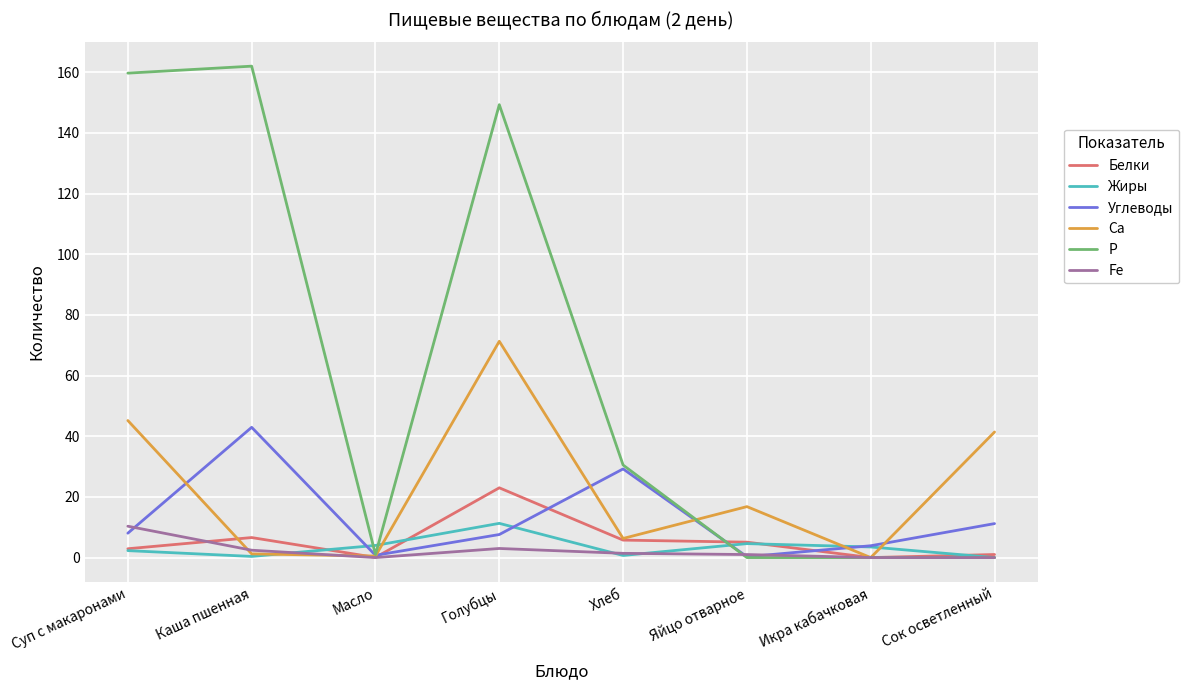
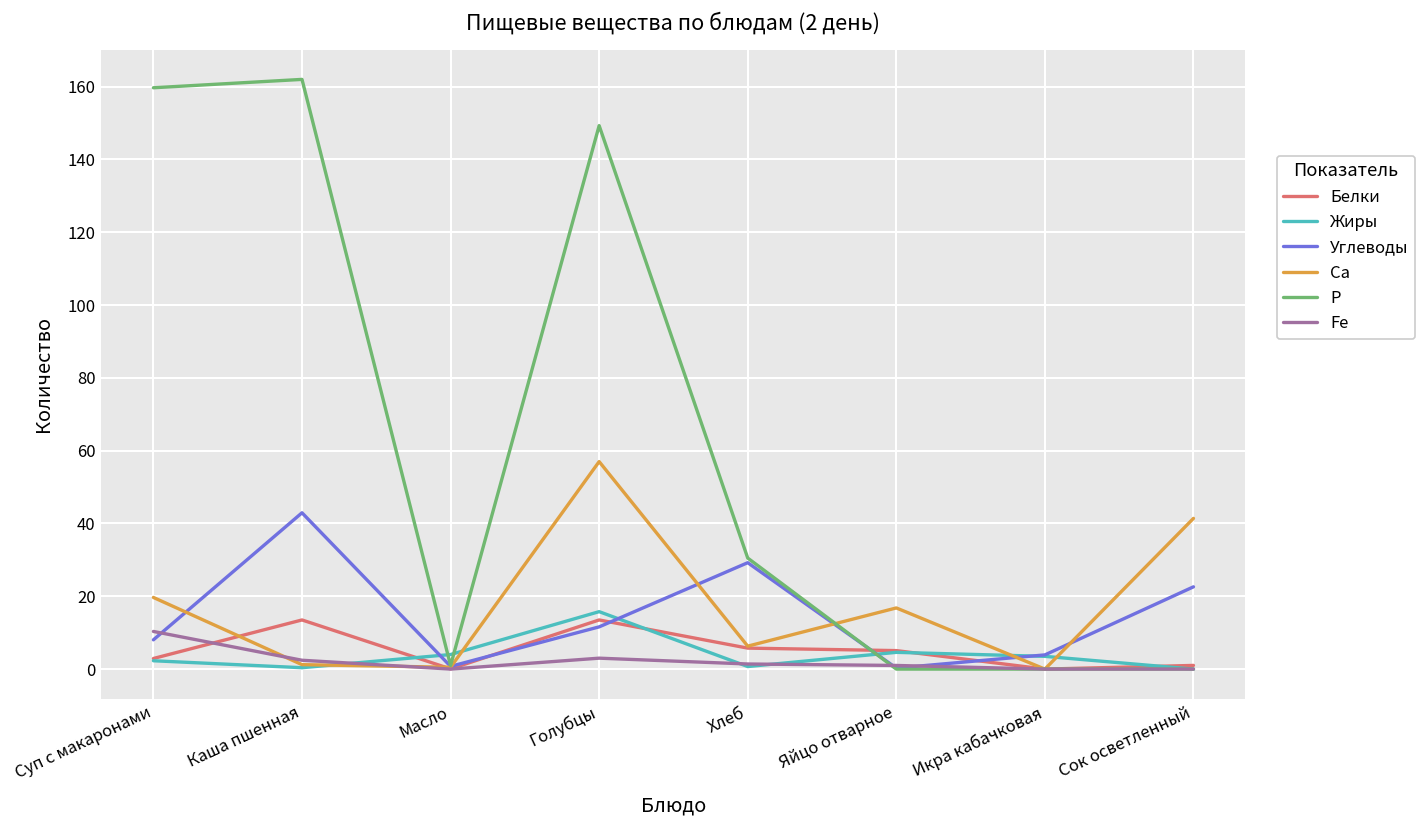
  {
    "Белки": {
-     "Каша пшенная": 7,
-     "Голубцы": 23,
+     "Каша пшенная": 14,
+     "Голубцы": 14,
      "Сок осветленный": 1
    },
    "Жиры": {
      "Масло": 4,
-     "Голубцы": 11
+     "Голубцы": 16
    },
    "Углеводы": {
      "Суп с макаронами": 8,
      "Каша пшенная": 43,
-     "Голубцы": 8,
+     "Голубцы": 12,
      "Хлеб": 29,
-     "Сок осветленный": 11
+     "Сок осветленный": 23
    },
    "Са": {
-     "Суп с макаронами": 45,
-     "Голубцы": 71,
+     "Суп с макаронами": 20,
+     "Голубцы": 57,
      "Яйцо отварное": 17,
      "Сок осветленный": 41
    },
    "Р": {
      "Суп с макаронами": 160,
      "Каша пшенная": 162,
      "Голубцы": 149,
      "Хлеб": 31
    },
    "Fe": {
      "Суп с макаронами": 10,
      "Каша пшенная": 2,
      "Голубцы": 3
    }
  }
